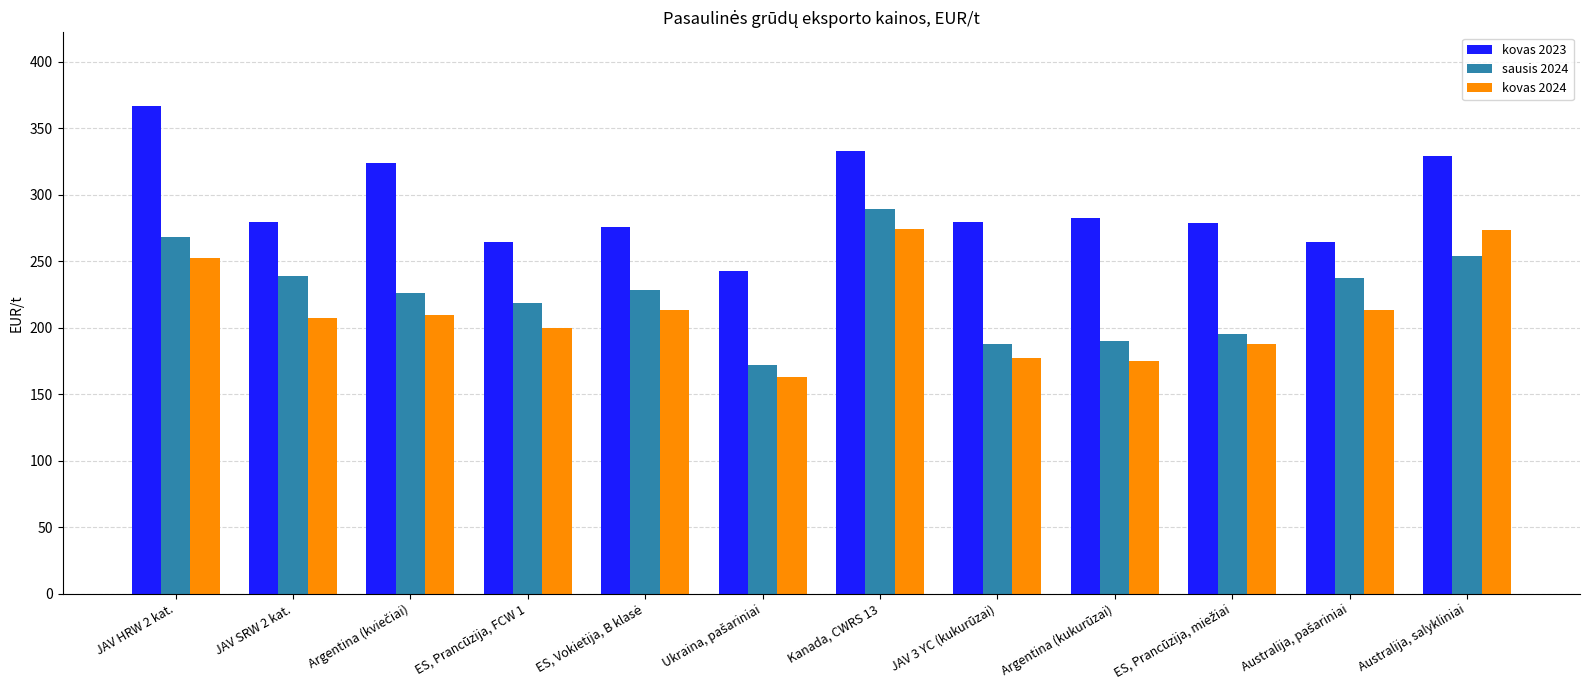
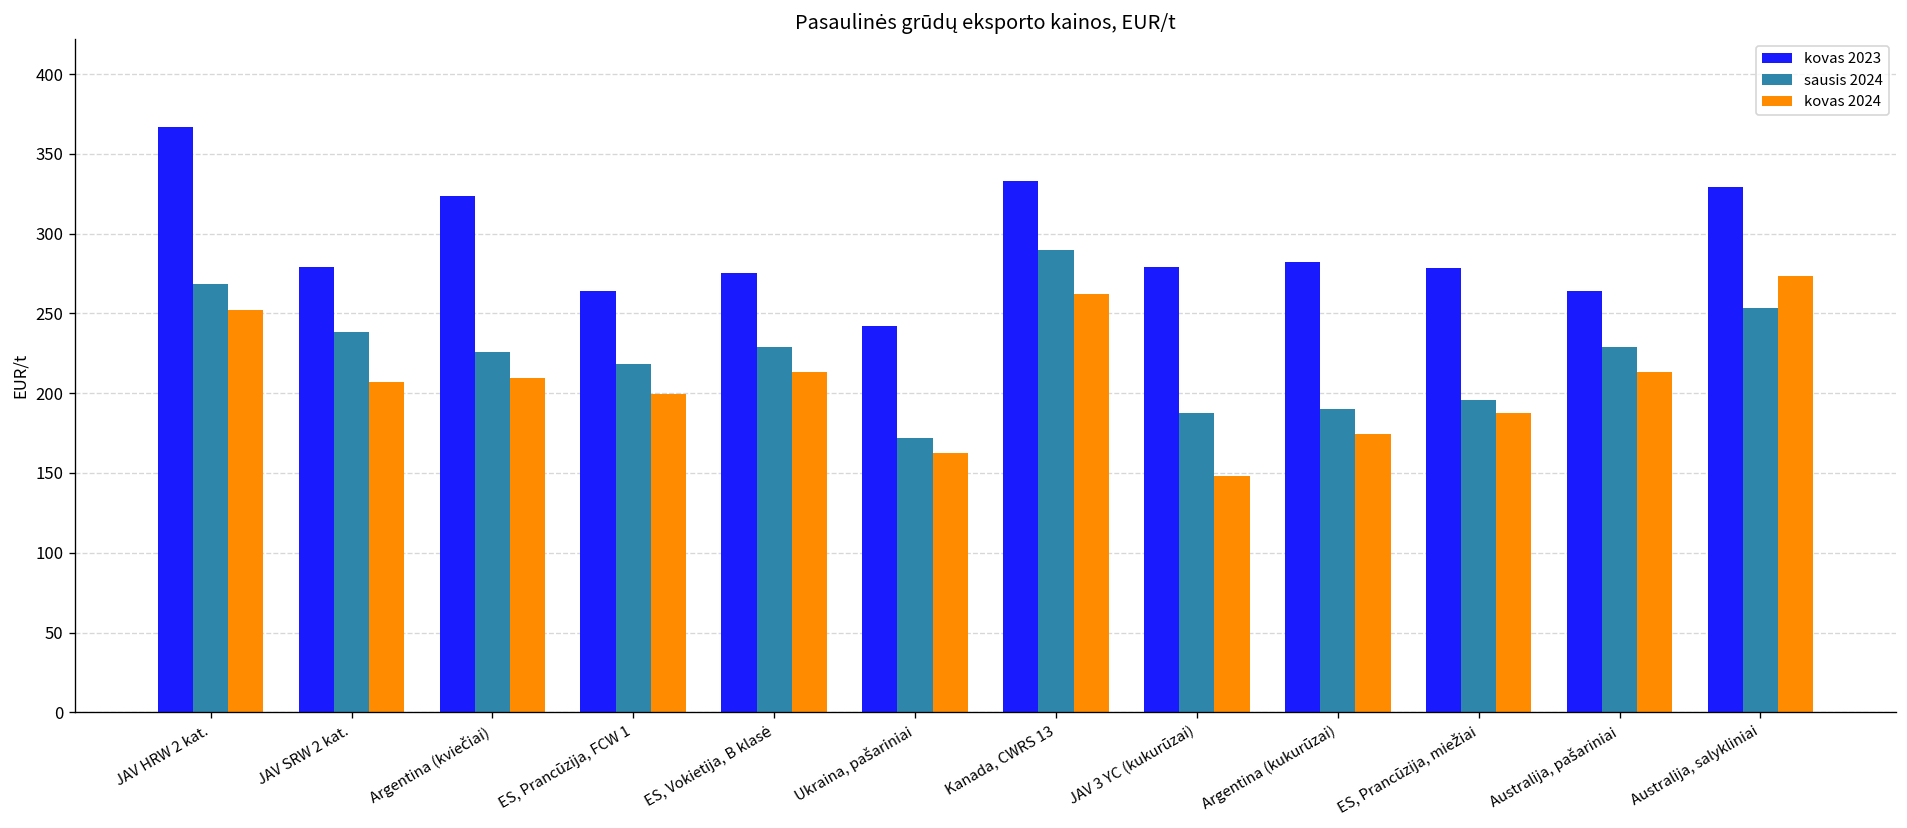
  {
    "kovas 2023": {
      "JAV HRW 2 kat.": 367,
      "JAV SRW 2 kat.": 279,
      "Argentina (kviečiai)": 324,
      "ES, Prancūzija, FCW 1": 264,
      "ES, Vokietija, B klasė": 276,
      "Ukraina, pašariniai": 242,
      "Kanada, CWRS 13": 333,
      "JAV 3 YC (kukurūzai)": 279,
      "Argentina (kukurūzai)": 282,
      "ES, Prancūzija, miežiai": 278,
      "Australija, pašariniai": 264,
      "Australija, salykliniai": 329
    },
    "sausis 2024": {
      "JAV HRW 2 kat.": 268,
      "JAV SRW 2 kat.": 239,
      "Argentina (kviečiai)": 226,
      "ES, Prancūzija, FCW 1": 219,
      "ES, Vokietija, B klasė": 229,
      "Ukraina, pašariniai": 172,
      "Kanada, CWRS 13": 290,
      "JAV 3 YC (kukurūzai)": 188,
      "Argentina (kukurūzai)": 190,
      "ES, Prancūzija, miežiai": 195,
-     "Australija, pašariniai": 237,
+     "Australija, pašariniai": 229,
      "Australija, salykliniai": 254
    },
    "kovas 2024": {
      "JAV HRW 2 kat.": 252,
      "JAV SRW 2 kat.": 207,
      "Argentina (kviečiai)": 210,
      "ES, Prancūzija, FCW 1": 200,
      "ES, Vokietija, B klasė": 213,
      "Ukraina, pašariniai": 163,
-     "Kanada, CWRS 13": 274,
-     "JAV 3 YC (kukurūzai)": 177,
+     "Kanada, CWRS 13": 262,
+     "JAV 3 YC (kukurūzai)": 148,
      "Argentina (kukurūzai)": 175,
      "ES, Prancūzija, miežiai": 188,
      "Australija, pašariniai": 213,
      "Australija, salykliniai": 273
    }
  }
